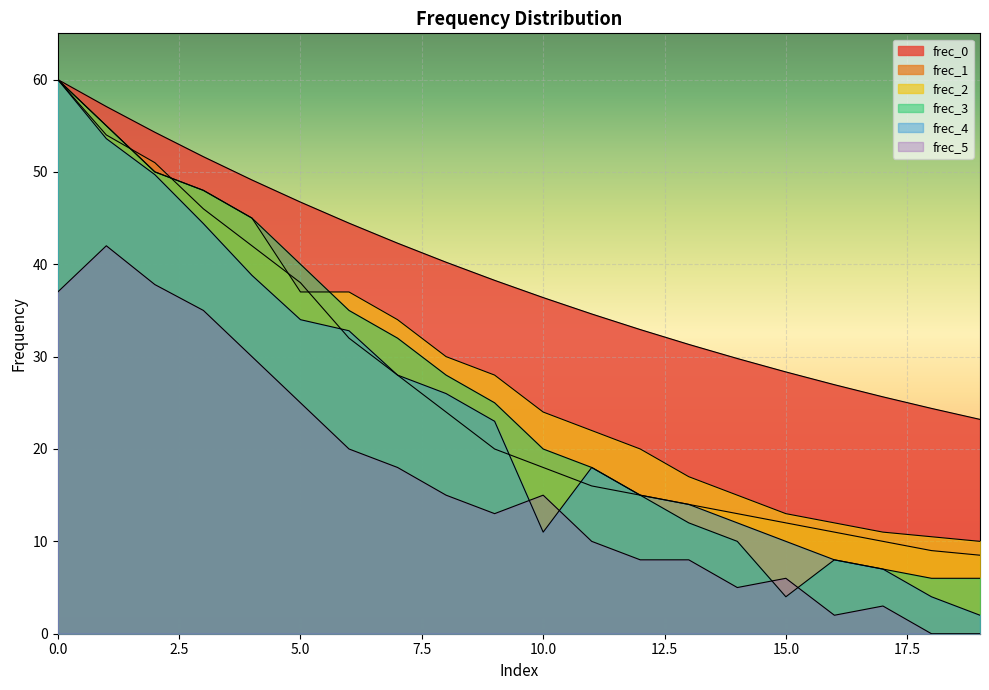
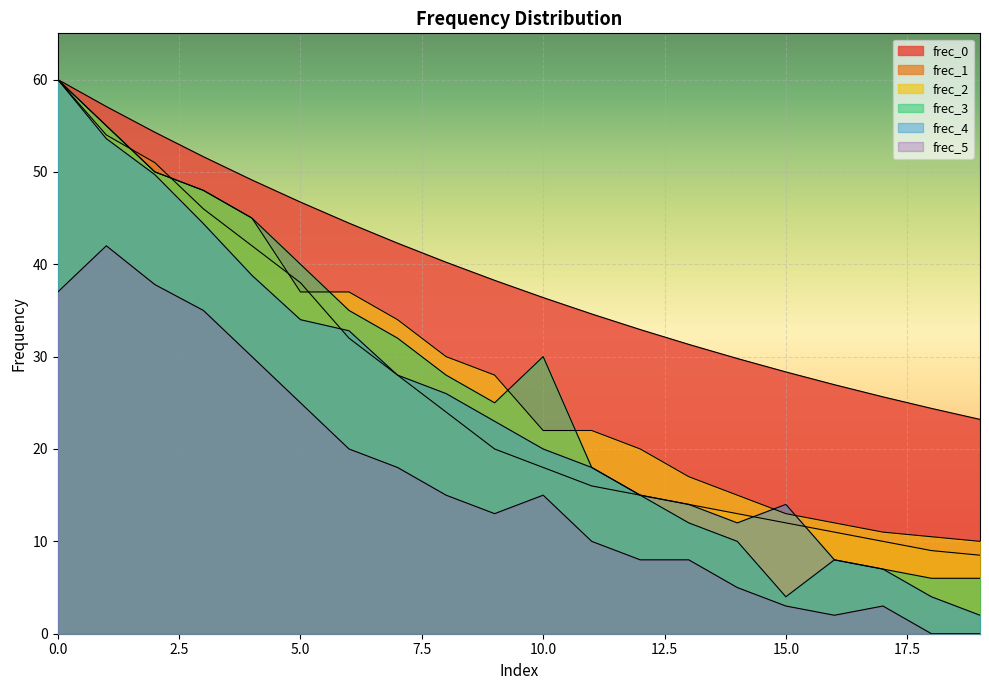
  {
    "frec_2": {
      "5.0": 37,
-     "10.0": 24,
+     "10.0": 22,
      "15.0": 13
    },
    "frec_3": {
      "5.0": 40,
-     "10.0": 20,
+     "10.0": 30,
      "15.0": 4
    },
    "frec_4": {
      "5.0": 34,
-     "10.0": 11,
-     "15.0": 10
+     "10.0": 20,
+     "15.0": 14
    },
    "frec_5": {
      "0.0": 37,
      "5.0": 25,
      "10.0": 15,
-     "15.0": 6
+     "15.0": 3
    }
  }
